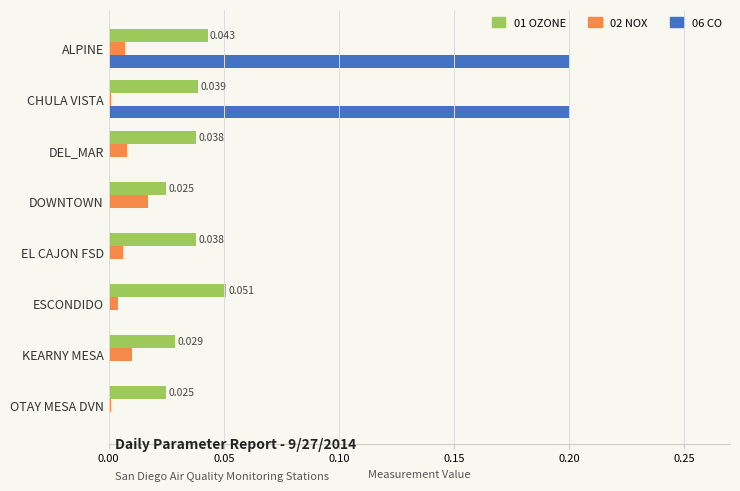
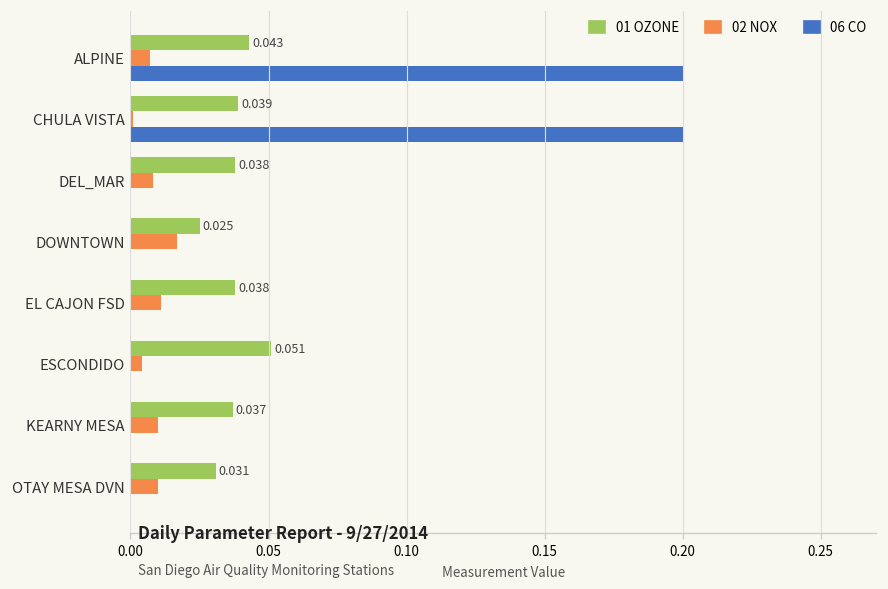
  {
    "01 OZONE": {
      "ALPINE": 0.043,
      "CHULA VISTA": 0.039,
      "DEL_MAR": 0.038,
      "DOWNTOWN": 0.025,
      "EL CAJON FSD": 0.038,
      "ESCONDIDO": 0.051,
-     "KEARNY MESA": 0.029,
-     "OTAY MESA DVN": 0.025
+     "KEARNY MESA": 0.037,
+     "OTAY MESA DVN": 0.031
    },
    "02 NOX": {
      "ALPINE": 0.007,
      "DEL_MAR": 0.008,
      "DOWNTOWN": 0.017,
-     "EL CAJON FSD": 0.006,
+     "EL CAJON FSD": 0.011,
      "ESCONDIDO": 0.004,
      "KEARNY MESA": 0.010,
-     "OTAY MESA DVN": 0.001
+     "OTAY MESA DVN": 0.010
    },
    "06 CO": {
      "ALPINE": 0.200,
      "CHULA VISTA": 0.200,
      "DEL_MAR": 0.000,
      "DOWNTOWN": 0.000,
      "EL CAJON FSD": 0.000,
      "ESCONDIDO": 0.000,
      "KEARNY MESA": 0.000,
      "OTAY MESA DVN": 0.000
    }
  }
